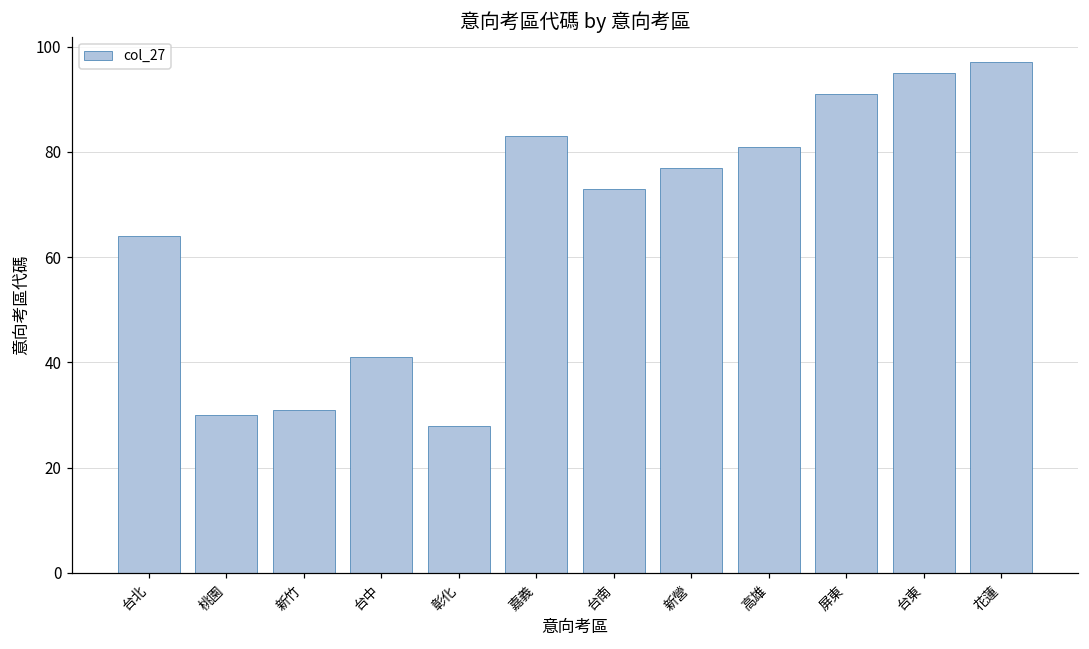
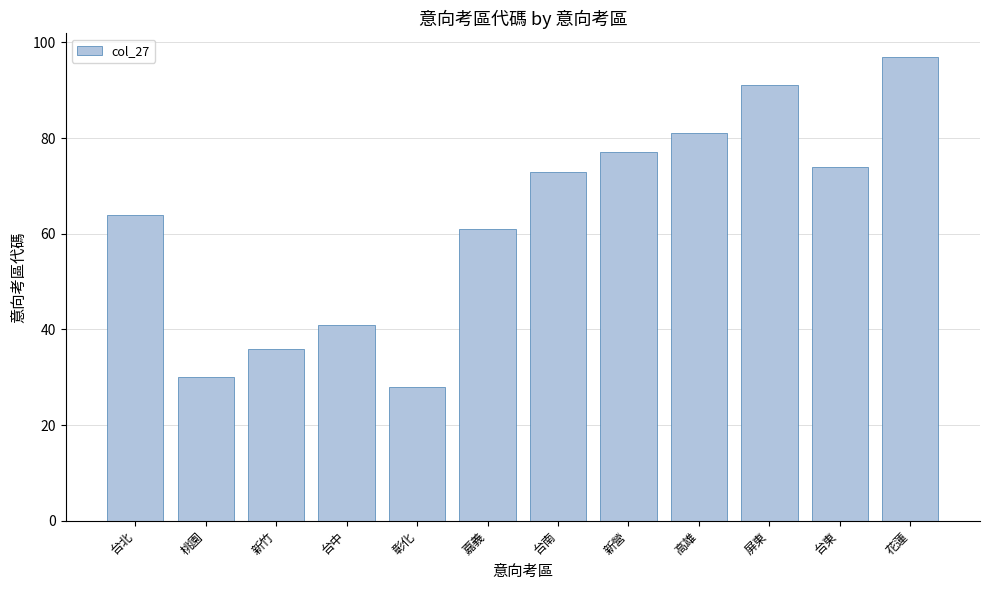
  {
    "台北": 64,
    "桃園": 30,
-   "新竹": 31,
+   "新竹": 36,
    "台中": 41,
    "彰化": 28,
-   "嘉義": 83,
+   "嘉義": 61,
    "台南": 73,
    "新營": 77,
    "高雄": 81,
    "屏東": 91,
-   "台東": 95,
+   "台東": 74,
    "花蓮": 97
  }
